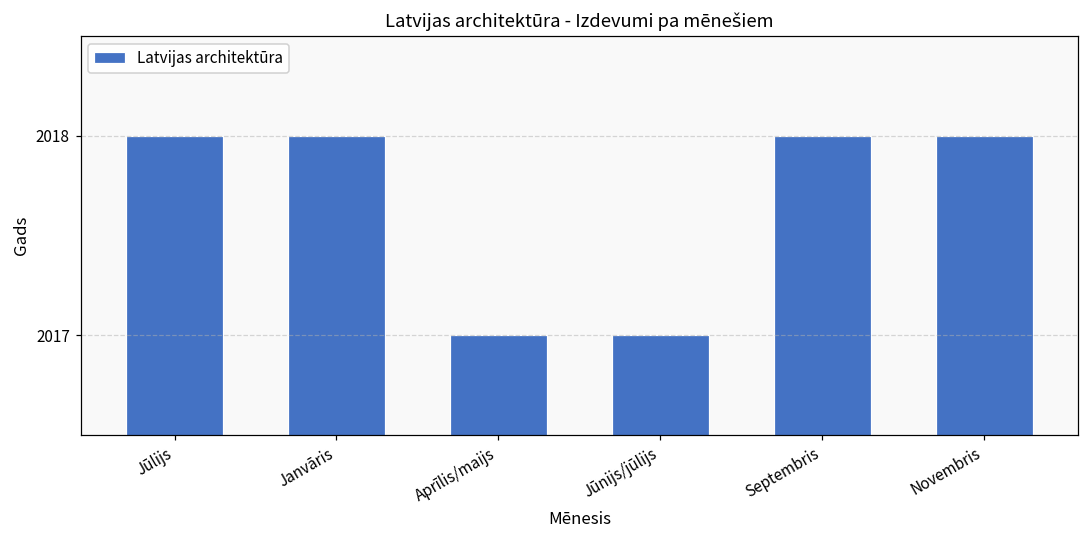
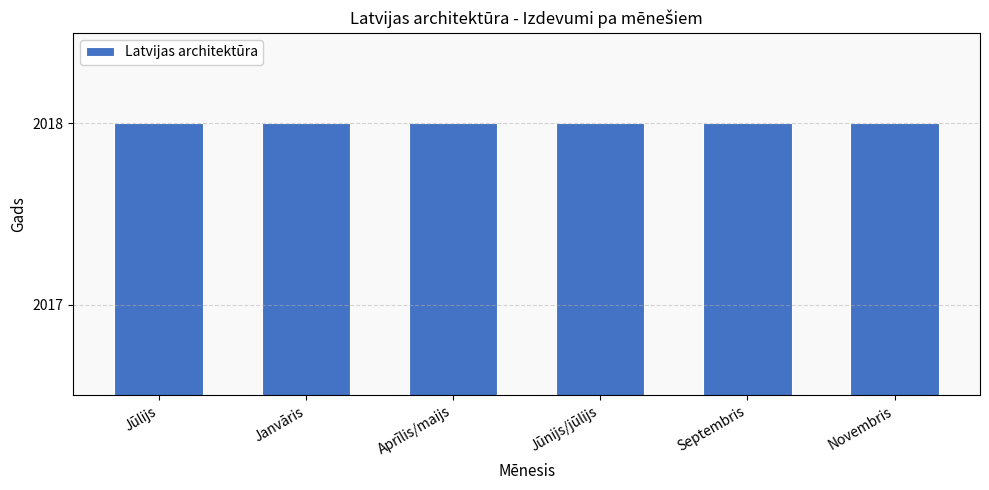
  {
    "Jūlijs": 2018,
    "Janvāris": 2018,
-   "Aprīlis/maijs": 2017,
-   "Jūnijs/jūlijs": 2017,
+   "Aprīlis/maijs": 2018,
+   "Jūnijs/jūlijs": 2018,
    "Septembris": 2018,
    "Novembris": 2018
  }
